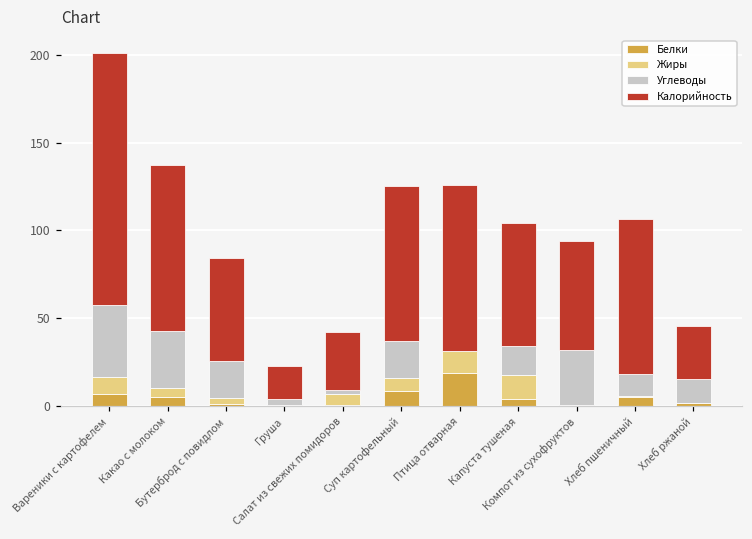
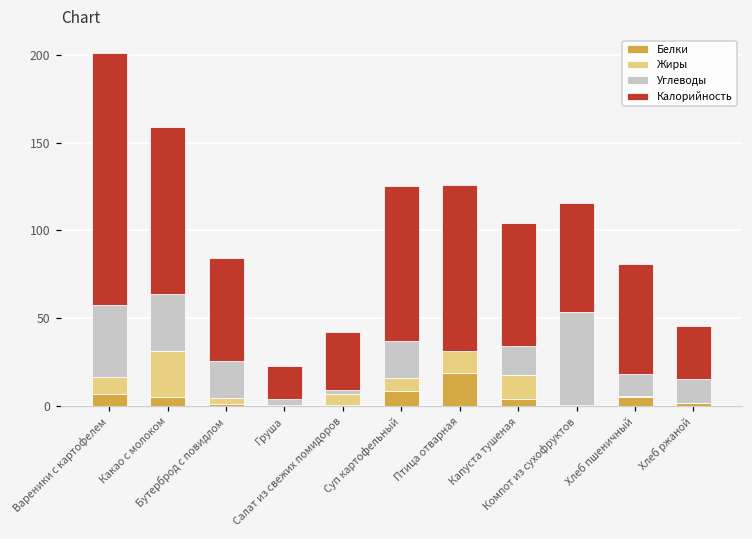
  {
    "Белки": {
      "Вареники с картофелем": 7,
      "Какао с молоком": 5,
      "Суп картофельный": 8,
      "Птица отварная": 19,
      "Капуста тушеная": 4,
      "Хлеб пшеничный": 5
    },
    "Жиры": {
      "Вареники с картофелем": 10,
-     "Какао с молоком": 5,
+     "Какао с молоком": 26,
      "Бутерброд с повидлом": 3,
      "Груша": 0,
      "Салат из свежих помидоров": 6,
      "Суп картофельный": 7,
      "Птица отварная": 12,
      "Капуста тушеная": 14,
      "Компот из сухофруктов": 0
    },
    "Углеводы": {
      "Вареники с картофелем": 41,
      "Какао с молоком": 33,
      "Бутерброд с повидлом": 21,
      "Груша": 4,
      "Салат из свежих помидоров": 2,
      "Суп картофельный": 21,
      "Птица отварная": 0,
      "Капуста тушеная": 16,
-     "Компот из сухофруктов": 31,
+     "Компот из сухофруктов": 53,
      "Хлеб пшеничный": 12,
      "Хлеб ржаной": 13
    },
    "Калорийность": {
      "Вареники с картофелем": 144,
      "Какао с молоком": 95,
      "Бутерброд с повидлом": 59,
      "Груша": 19,
      "Салат из свежих помидоров": 33,
      "Суп картофельный": 89,
      "Птица отварная": 95,
      "Капуста тушеная": 71,
      "Компот из сухофруктов": 62,
-     "Хлеб пшеничный": 89,
+     "Хлеб пшеничный": 62,
      "Хлеб ржаной": 30
    }
  }
